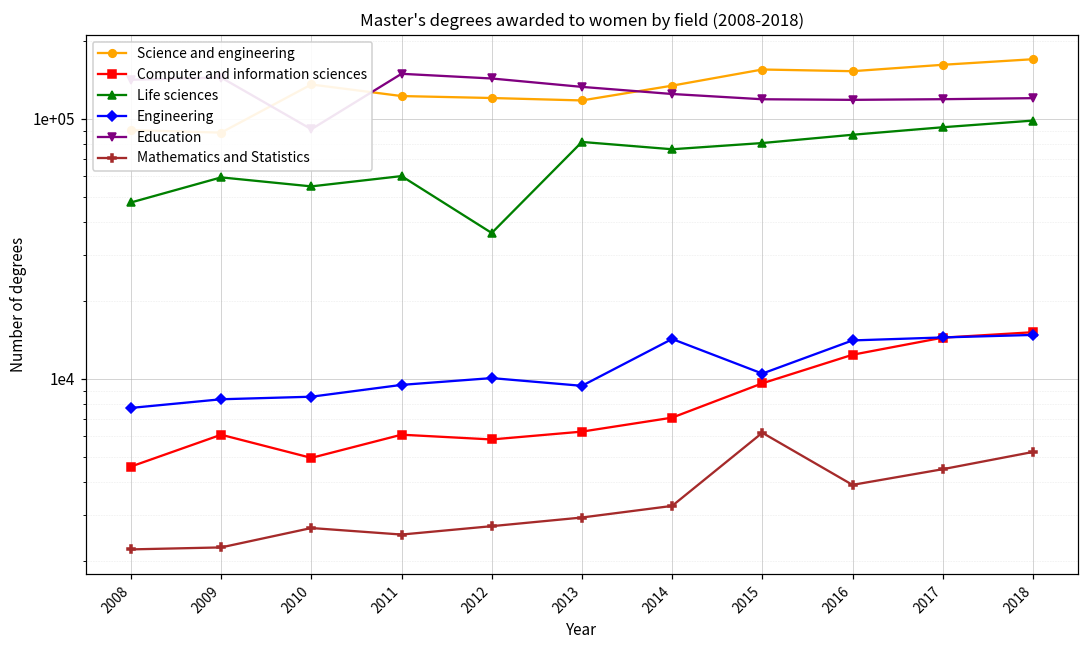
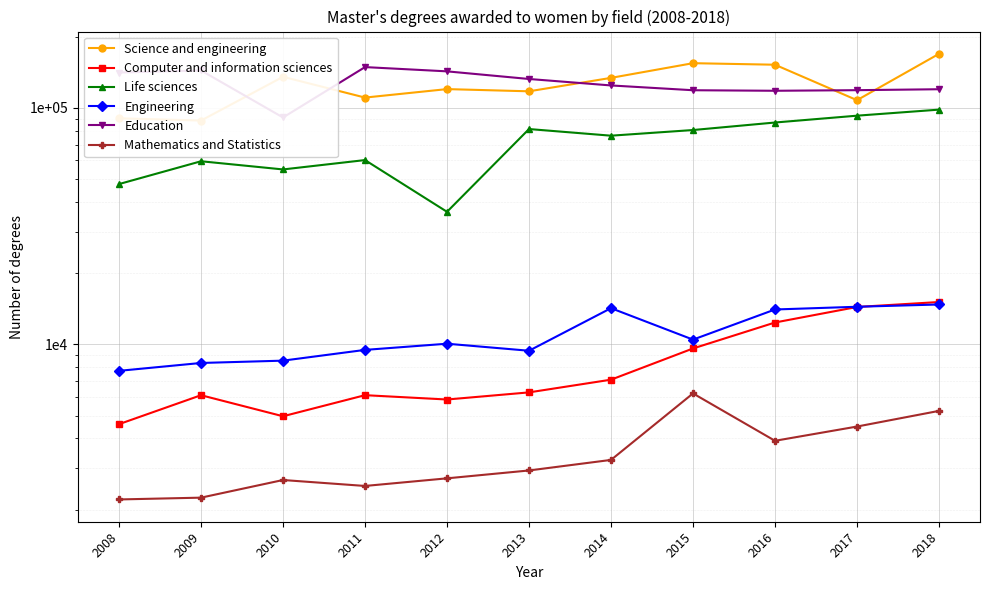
  {
    "Science and engineering": {
-     "2011": 120000,
+     "2011": 110000,
      "2012": 120000,
      "2013": 120000,
      "2014": 130000,
      "2015": 150000,
      "2016": 150000,
-     "2017": 160000,
+     "2017": 110000,
      "2018": 170000
    },
    "Computer and information sciences": {
      "2008": 4600,
      "2009": 6100,
      "2010": 5000,
      "2011": 6100,
      "2012": 5800,
      "2013": 6300,
      "2014": 7100,
      "2015": 9600,
      "2016": 12000
    },
    "Life sciences": {
      "2008": 48000,
      "2009": 60000,
      "2010": 55000,
      "2011": 60000,
      "2012": 36000,
      "2013": 81000,
      "2014": 76000,
      "2015": 81000,
      "2016": 87000,
      "2017": 93000,
      "2018": 98000
    },
    "Engineering": {
      "2008": 7700,
      "2009": 8300,
      "2010": 8500,
      "2011": 9500,
      "2012": 10100,
      "2013": 9400,
      "2014": 14000,
      "2015": 10000,
      "2016": 14000
    },
    "Education": {
      "2011": 150000,
      "2012": 140000,
      "2013": 130000,
      "2014": 120000,
      "2015": 120000,
      "2016": 120000,
      "2017": 120000,
      "2018": 120000
    },
    "Mathematics and Statistics": {
      "2008": 2200,
      "2009": 2200,
      "2010": 2700,
      "2011": 2500,
      "2012": 2700,
      "2013": 2900,
      "2014": 3200,
      "2015": 6200,
      "2016": 3900,
      "2017": 4500,
      "2018": 5200
    }
  }
